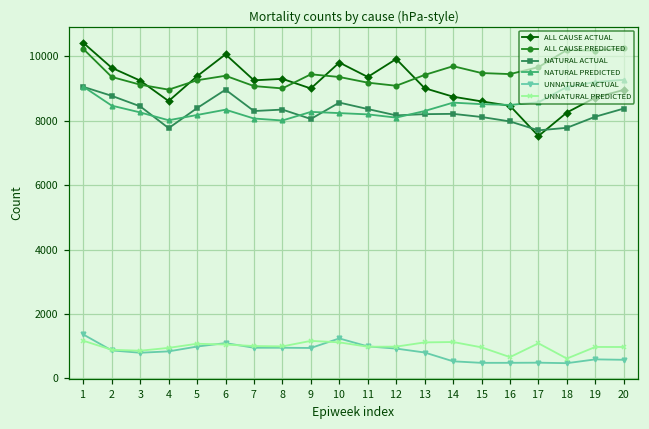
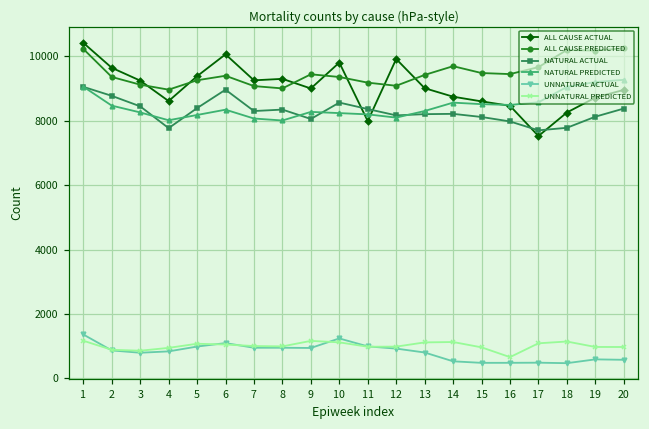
  {
    "ALL CAUSE ACTUAL": {
      "1": 10400,
      "2": 9600,
      "3": 9200,
      "4": 8600,
      "5": 9400,
      "6": 10100,
      "7": 9300,
      "8": 9300,
      "9": 9000,
      "10": 9800,
-     "11": 9400,
+     "11": 8000,
      "12": 9900,
      "13": 9000,
      "14": 8700,
      "17": 7500,
      "18": 8300
    },
    "UNNATURAL ACTUAL": {
      "1": 1400,
      "4": 800,
      "9": 900,
      "10": 1200,
      "13": 800,
      "14": 500,
      "15": 500,
      "16": 500,
      "17": 500,
      "18": 500,
      "19": 600,
      "20": 600
    },
    "UNNATURAL PREDICTED": {
      "1": 1200,
      "4": 1000,
      "9": 1200,
      "10": 1100,
      "13": 1100,
      "14": 1100,
      "15": 1000,
      "16": 700,
      "17": 1100,
-     "18": 600,
+     "18": 1100,
      "19": 1000,
      "20": 1000
    }
  }
